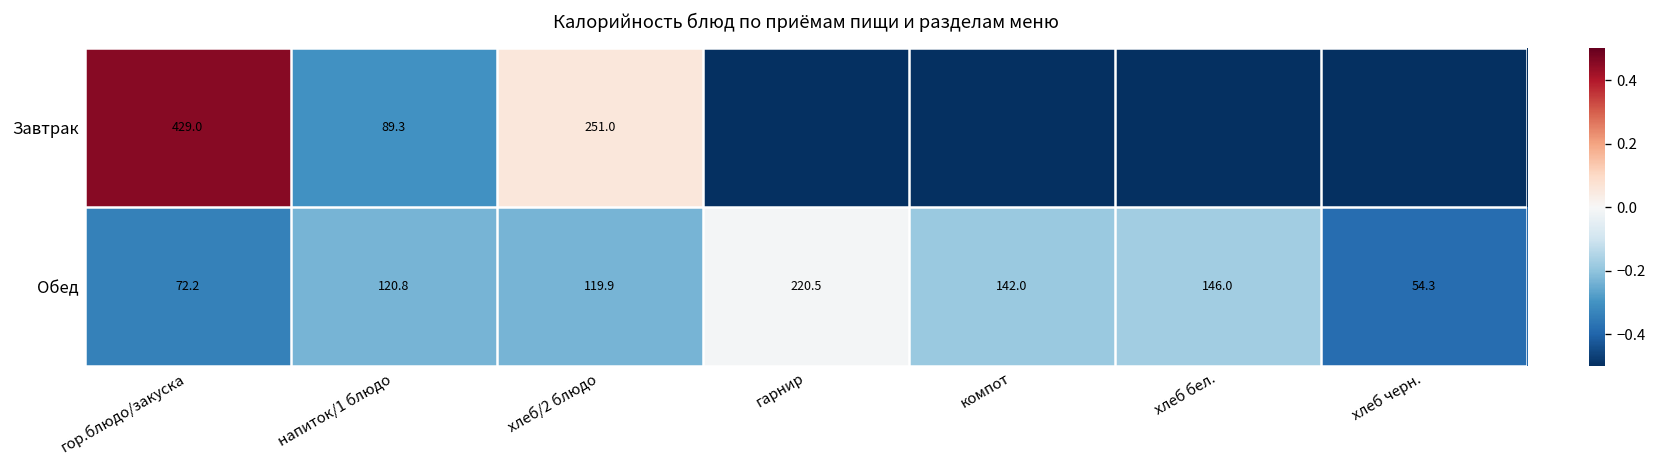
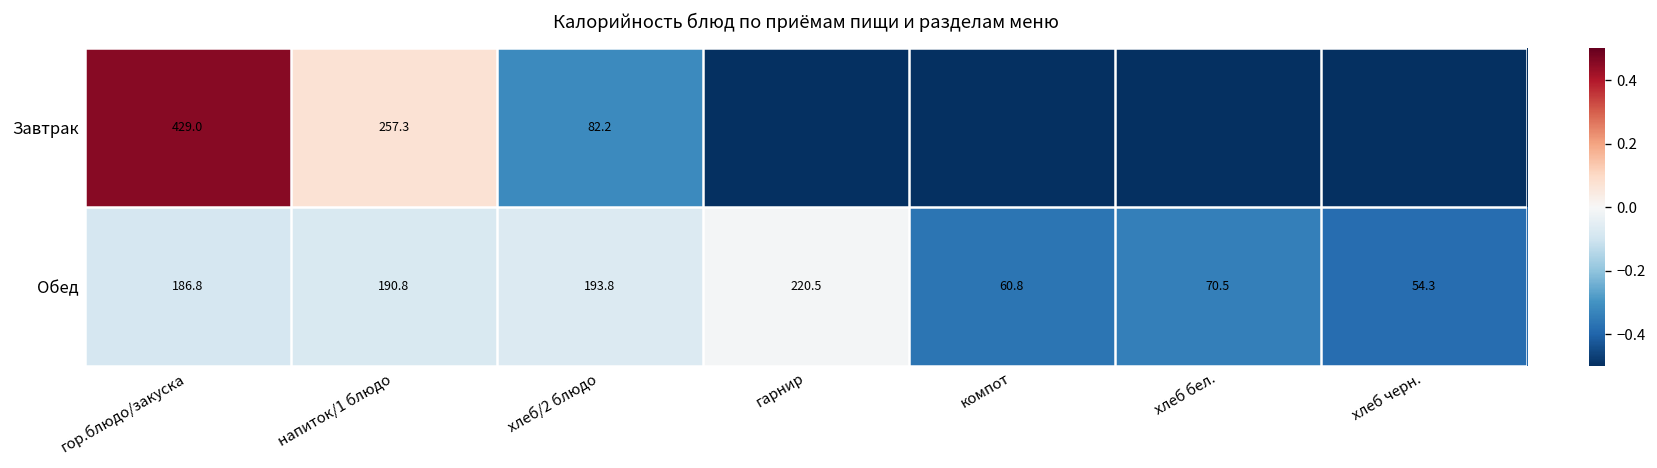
  {
    "Завтрак": {
      "гор.блюдо/закуска": 429.0,
-     "напиток/1 блюдо": 89.3,
-     "хлеб/2 блюдо": 251.0
+     "напиток/1 блюдо": 257.3,
+     "хлеб/2 блюдо": 82.2
    },
    "Обед": {
-     "гор.блюдо/закуска": 72.2,
-     "напиток/1 блюдо": 120.8,
-     "хлеб/2 блюдо": 119.9,
+     "гор.блюдо/закуска": 186.8,
+     "напиток/1 блюдо": 190.8,
+     "хлеб/2 блюдо": 193.8,
      "гарнир": 220.5,
-     "компот": 142.0,
-     "хлеб бел.": 146.0,
+     "компот": 60.8,
+     "хлеб бел.": 70.5,
      "хлеб черн.": 54.3
    }
  }
